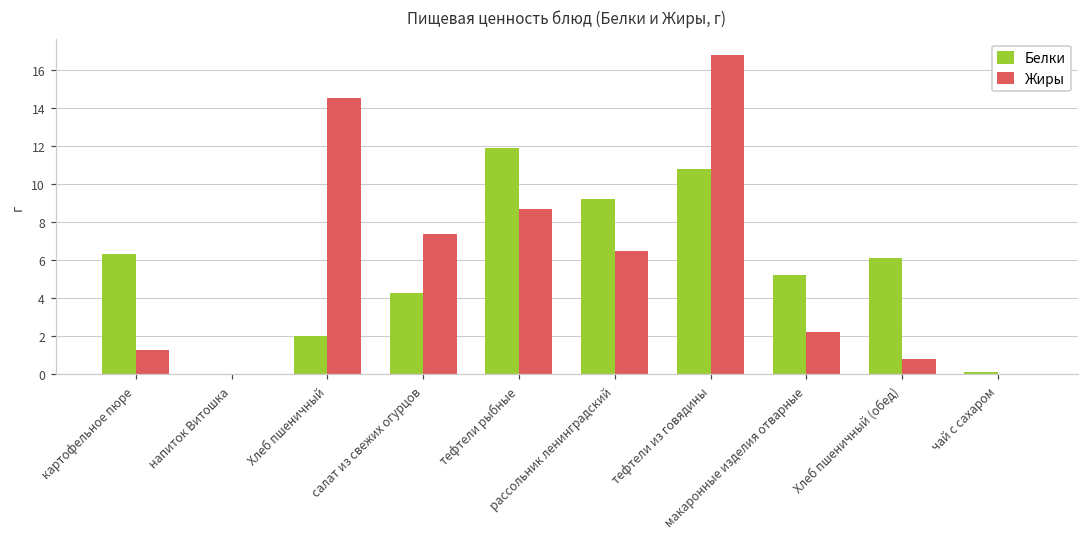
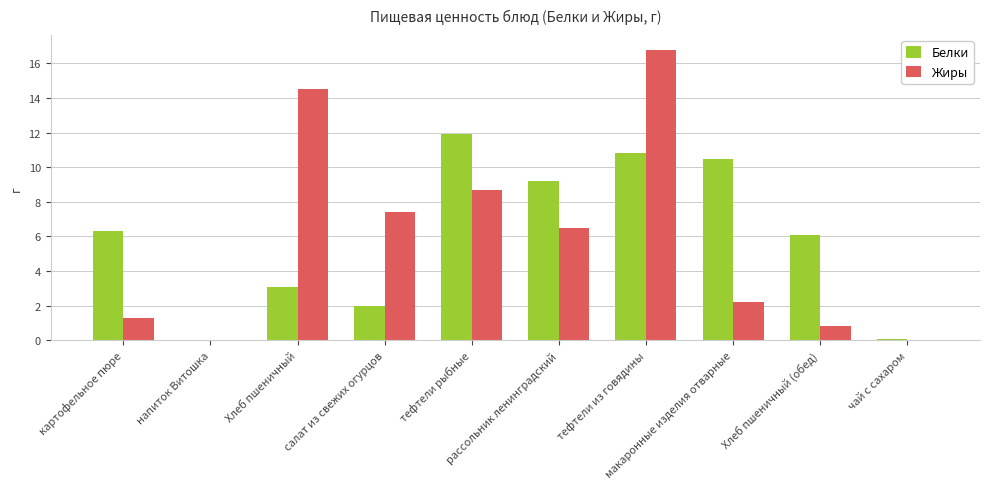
  {
    "Белки": {
      "картофельное пюре": 6.3,
      "напиток Витошка": 0.0,
-     "Хлеб пшеничный": 2.0,
-     "салат из свежих огурцов": 4.3,
+     "Хлеб пшеничный": 3.1,
+     "салат из свежих огурцов": 2.0,
      "тефтели рыбные": 11.9,
      "рассольник ленинградский": 9.2,
      "тефтели из говядины": 10.8,
-     "макаронные изделия отварные": 5.2,
+     "макаронные изделия отварные": 10.5,
      "Хлеб пшеничный (обед)": 6.1
    },
    "Жиры": {
      "картофельное пюре": 1.3,
      "напиток Витошка": 0.0,
      "Хлеб пшеничный": 14.5,
      "салат из свежих огурцов": 7.4,
      "тефтели рыбные": 8.7,
      "рассольник ленинградский": 6.5,
      "тефтели из говядины": 16.8,
      "макаронные изделия отварные": 2.2,
      "Хлеб пшеничный (обед)": 0.8,
      "чай с сахаром": 0.0
    }
  }
